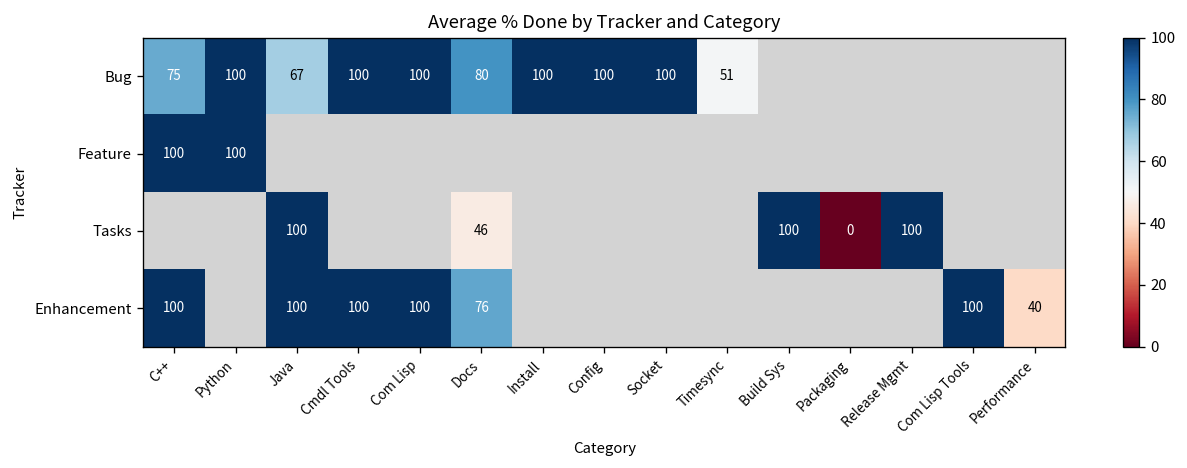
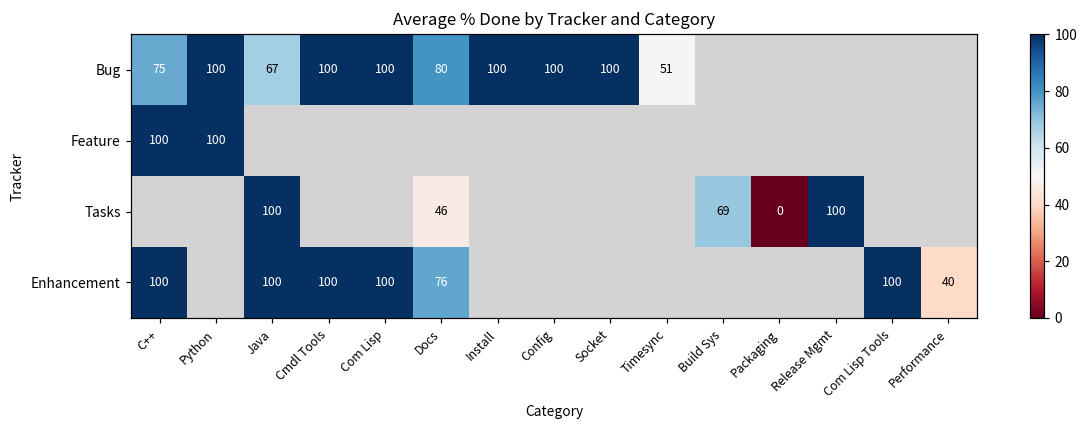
  {
    "Bug": {
      "C++": 75,
      "Python": 100,
      "Java": 67,
      "Cmdl Tools": 100,
      "Com Lisp": 100,
      "Docs": 80,
      "Install": 100,
      "Config": 100,
      "Socket": 100,
      "Timesync": 51
    },
    "Feature": {
      "C++": 100,
      "Python": 100
    },
    "Tasks": {
      "Java": 100,
      "Docs": 46,
-     "Build Sys": 100,
+     "Build Sys": 69,
      "Packaging": 0,
      "Release Mgmt": 100
    },
    "Enhancement": {
      "C++": 100,
      "Java": 100,
      "Cmdl Tools": 100,
      "Com Lisp": 100,
      "Docs": 76,
      "Com Lisp Tools": 100,
      "Performance": 40
    }
  }
